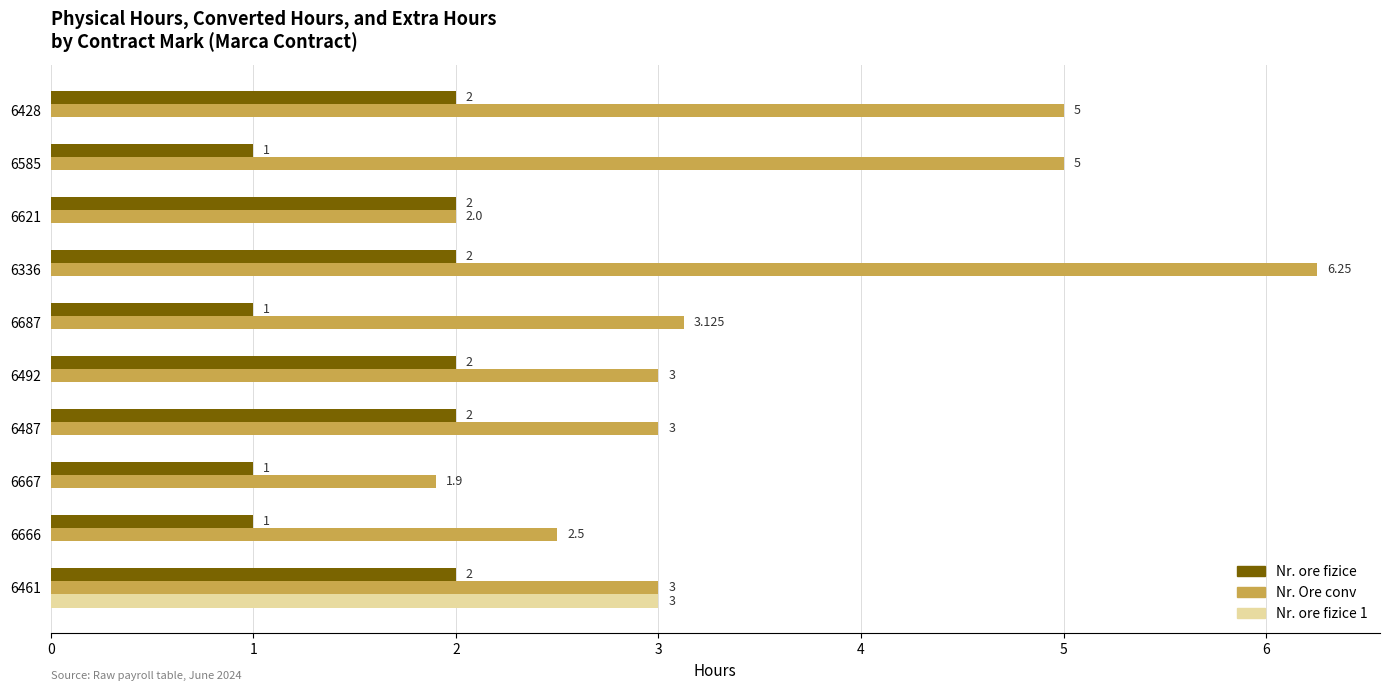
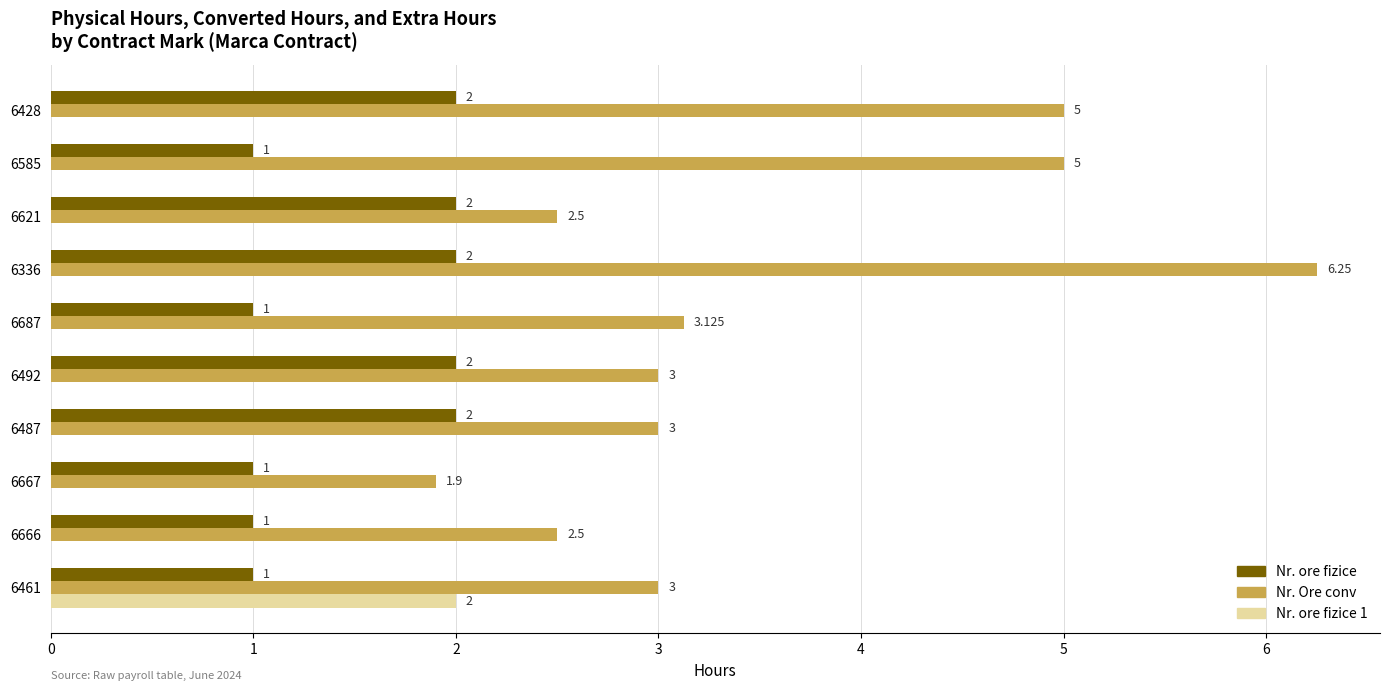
  {
    "Nr. ore fizice": {
      "6428": 2,
      "6585": 1,
      "6621": 2,
      "6336": 2,
      "6687": 1,
      "6492": 2,
      "6487": 2,
      "6667": 1,
      "6666": 1,
-     "6461": 2
+     "6461": 1
    },
    "Nr. Ore conv": {
      "6428": 5,
      "6585": 5,
-     "6621": 2.0,
+     "6621": 2.5,
      "6336": 6.25,
      "6687": 3.125,
      "6492": 3,
      "6487": 3,
      "6667": 1.9,
      "6666": 2.5,
      "6461": 3
    },
    "Nr. ore fizice 1": {
-     "6461": 3
+     "6461": 2
    }
  }
